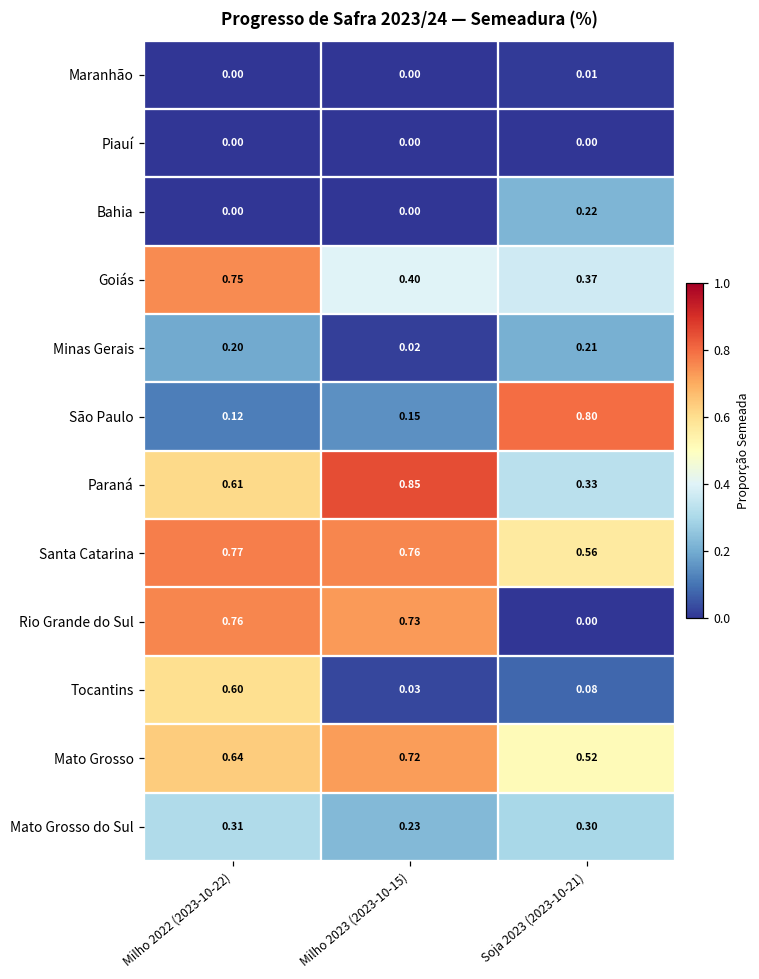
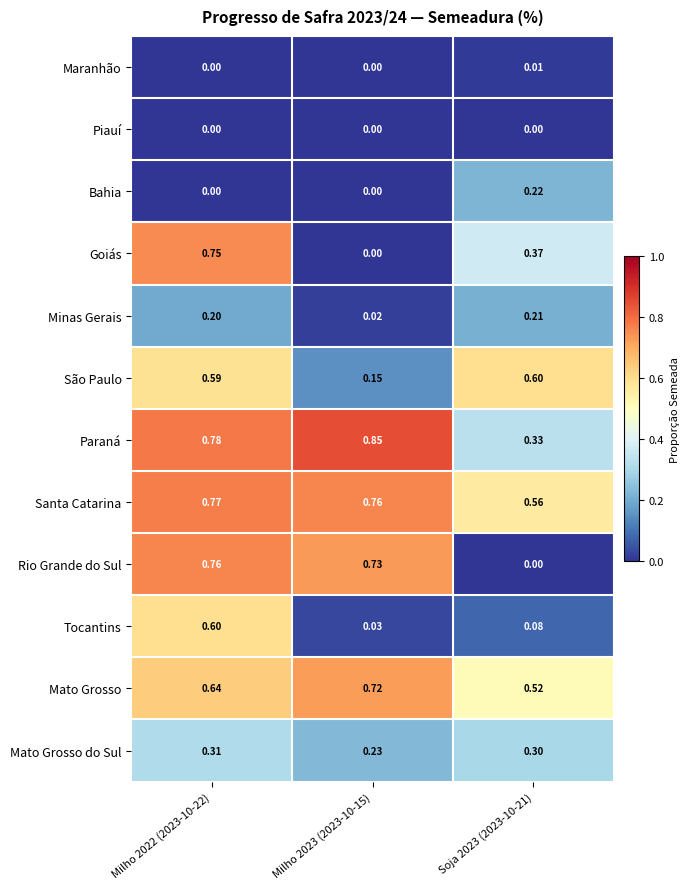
  {
    "Maranhão": {
      "Milho 2022 (2023-10-22)": 0.00,
      "Milho 2023 (2023-10-15)": 0.00,
      "Soja 2023 (2023-10-21)": 0.01
    },
    "Piauí": {
      "Milho 2022 (2023-10-22)": 0.00,
      "Milho 2023 (2023-10-15)": 0.00,
      "Soja 2023 (2023-10-21)": 0.00
    },
    "Bahia": {
      "Milho 2022 (2023-10-22)": 0.00,
      "Milho 2023 (2023-10-15)": 0.00,
      "Soja 2023 (2023-10-21)": 0.22
    },
    "Goiás": {
      "Milho 2022 (2023-10-22)": 0.75,
-     "Milho 2023 (2023-10-15)": 0.40,
+     "Milho 2023 (2023-10-15)": 0.00,
      "Soja 2023 (2023-10-21)": 0.37
    },
    "Minas Gerais": {
      "Milho 2022 (2023-10-22)": 0.20,
      "Milho 2023 (2023-10-15)": 0.02,
      "Soja 2023 (2023-10-21)": 0.21
    },
    "São Paulo": {
-     "Milho 2022 (2023-10-22)": 0.12,
+     "Milho 2022 (2023-10-22)": 0.59,
      "Milho 2023 (2023-10-15)": 0.15,
-     "Soja 2023 (2023-10-21)": 0.80
+     "Soja 2023 (2023-10-21)": 0.60
    },
    "Paraná": {
-     "Milho 2022 (2023-10-22)": 0.61,
+     "Milho 2022 (2023-10-22)": 0.78,
      "Milho 2023 (2023-10-15)": 0.85,
      "Soja 2023 (2023-10-21)": 0.33
    },
    "Santa Catarina": {
      "Milho 2022 (2023-10-22)": 0.77,
      "Milho 2023 (2023-10-15)": 0.76,
      "Soja 2023 (2023-10-21)": 0.56
    },
    "Rio Grande do Sul": {
      "Milho 2022 (2023-10-22)": 0.76,
      "Milho 2023 (2023-10-15)": 0.73,
      "Soja 2023 (2023-10-21)": 0.00
    },
    "Tocantins": {
      "Milho 2022 (2023-10-22)": 0.60,
      "Milho 2023 (2023-10-15)": 0.03,
      "Soja 2023 (2023-10-21)": 0.08
    },
    "Mato Grosso": {
      "Milho 2022 (2023-10-22)": 0.64,
      "Milho 2023 (2023-10-15)": 0.72,
      "Soja 2023 (2023-10-21)": 0.52
    },
    "Mato Grosso do Sul": {
      "Milho 2022 (2023-10-22)": 0.31,
      "Milho 2023 (2023-10-15)": 0.23,
      "Soja 2023 (2023-10-21)": 0.30
    }
  }
